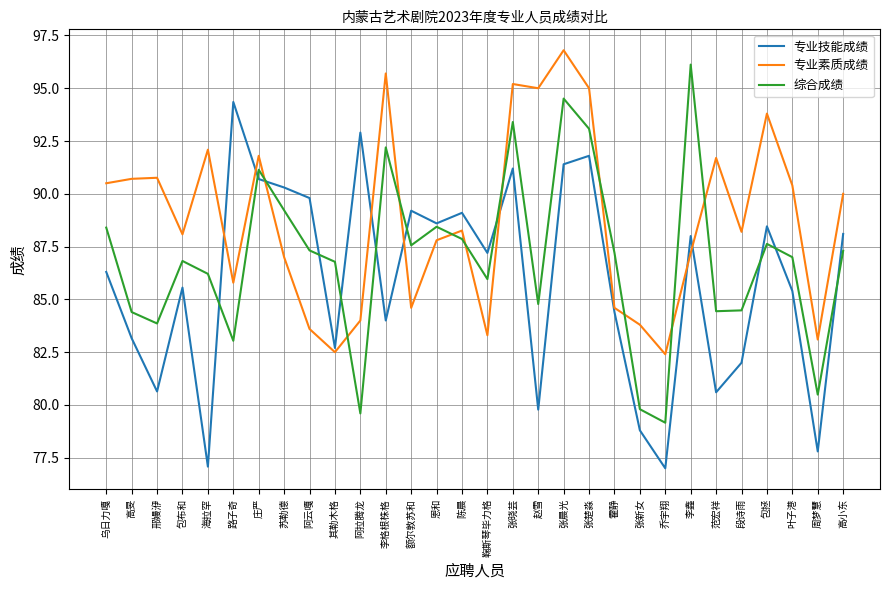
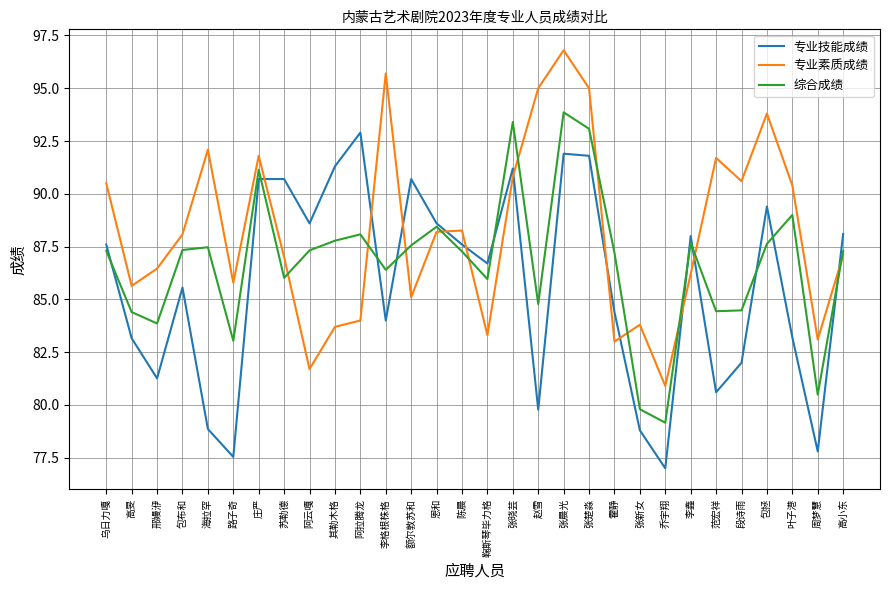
  {
    "专业技能成绩": {
-     "乌日力嘎": 86.3,
+     "乌日力嘎": 87.6,
      "高旻": 83.2,
-     "邢嫚洢": 80.6,
+     "邢嫚洢": 81.3,
      "包布和": 85.6,
-     "海拉罕": 77.1,
-     "路子奇": 94.4,
+     "海拉罕": 78.9,
+     "路子奇": 77.5,
      "庄严": 90.7,
-     "苏勒德": 90.3,
-     "阿云嘎": 89.8,
-     "其勒木格": 82.7,
+     "苏勒德": 90.7,
+     "阿云嘎": 88.6,
+     "其勒木格": 91.3,
      "阿拉腾龙": 92.9,
      "李格根株格": 84.0,
-     "额尔敦苏和": 89.2,
+     "额尔敦苏和": 90.7,
      "恩和": 88.6,
-     "陈晨": 89.1,
-     "鞠斯琴毕力格": 87.2,
+     "陈晨": 87.6,
+     "鞠斯琴毕力格": 86.7,
      "张晓芸": 91.2,
      "赵雪": 79.8,
-     "张晨光": 91.4,
+     "张晨光": 91.9,
      "张楚淼": 91.8,
      "霍静": 84.4,
      "张新女": 78.8,
      "乔宇翔": 77.0,
      "李鑫": 88.0,
      "范宏祥": 80.6,
      "段诗雨": 82.0,
-     "包拯": 88.5,
-     "叶子港": 85.4,
+     "包拯": 89.4,
+     "叶子港": 83.2,
      "周梦慧": 77.8,
      "高小东": 88.1
    },
    "专业素质成绩": {
      "乌日力嘎": 90.5,
-     "高旻": 90.7,
-     "邢嫚洢": 90.8,
+     "高旻": 85.6,
+     "邢嫚洢": 86.5,
      "包布和": 88.1,
      "海拉罕": 92.1,
      "路子奇": 85.8,
      "庄严": 91.8,
      "苏勒德": 87.0,
-     "阿云嘎": 83.6,
-     "其勒木格": 82.5,
+     "阿云嘎": 81.7,
+     "其勒木格": 83.7,
      "阿拉腾龙": 84.0,
      "李格根株格": 95.7,
-     "额尔敦苏和": 84.6,
-     "恩和": 87.8,
+     "额尔敦苏和": 85.1,
+     "恩和": 88.2,
      "陈晨": 88.3,
      "鞠斯琴毕力格": 83.3,
-     "张晓芸": 95.2,
+     "张晓芸": 90.8,
      "赵雪": 95.0,
      "张晨光": 96.8,
      "张楚淼": 95.0,
-     "霍静": 84.6,
+     "霍静": 83.0,
      "张新女": 83.8,
-     "乔宇翔": 82.4,
-     "李鑫": 87.2,
+     "乔宇翔": 80.9,
+     "李鑫": 86.2,
      "范宏祥": 91.7,
-     "段诗雨": 88.2,
+     "段诗雨": 90.6,
      "包拯": 93.8,
      "叶子港": 90.4,
      "周梦慧": 83.1,
-     "高小东": 90.0
+     "高小东": 87.1
    },
    "综合成绩": {
-     "乌日力嘎": 88.4,
+     "乌日力嘎": 87.3,
      "高旻": 84.4,
      "邢嫚洢": 83.9,
-     "包布和": 86.8,
-     "海拉罕": 86.2,
+     "包布和": 87.3,
+     "海拉罕": 87.5,
      "路子奇": 83.0,
      "庄严": 91.1,
-     "苏勒德": 89.2,
+     "苏勒德": 86.0,
      "阿云嘎": 87.3,
-     "其勒木格": 86.8,
-     "阿拉腾龙": 79.6,
-     "李格根株格": 92.2,
+     "其勒木格": 87.8,
+     "阿拉腾龙": 88.1,
+     "李格根株格": 86.4,
      "额尔敦苏和": 87.6,
      "恩和": 88.4,
-     "陈晨": 87.9,
+     "陈晨": 87.3,
      "鞠斯琴毕力格": 86.0,
      "张晓芸": 93.4,
      "赵雪": 84.8,
-     "张晨光": 94.5,
+     "张晨光": 93.9,
      "张楚淼": 93.1,
      "霍静": 87.2,
      "张新女": 79.8,
      "乔宇翔": 79.2,
-     "李鑫": 96.1,
+     "李鑫": 87.7,
      "范宏祥": 84.4,
      "段诗雨": 84.5,
      "包拯": 87.6,
-     "叶子港": 87,
+     "叶子港": 89,
      "周梦慧": 80.5,
      "高小东": 87.3
    }
  }
